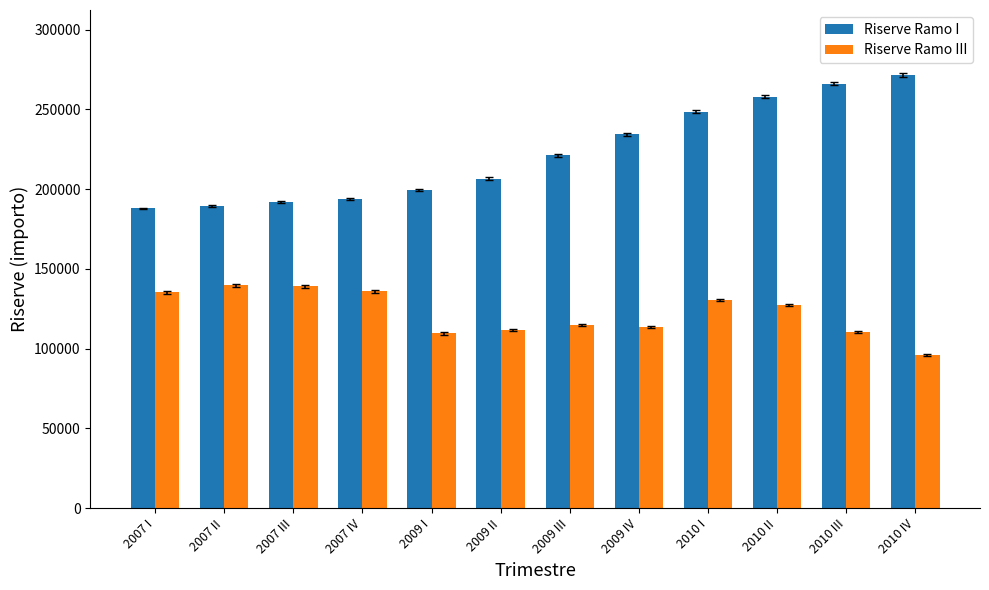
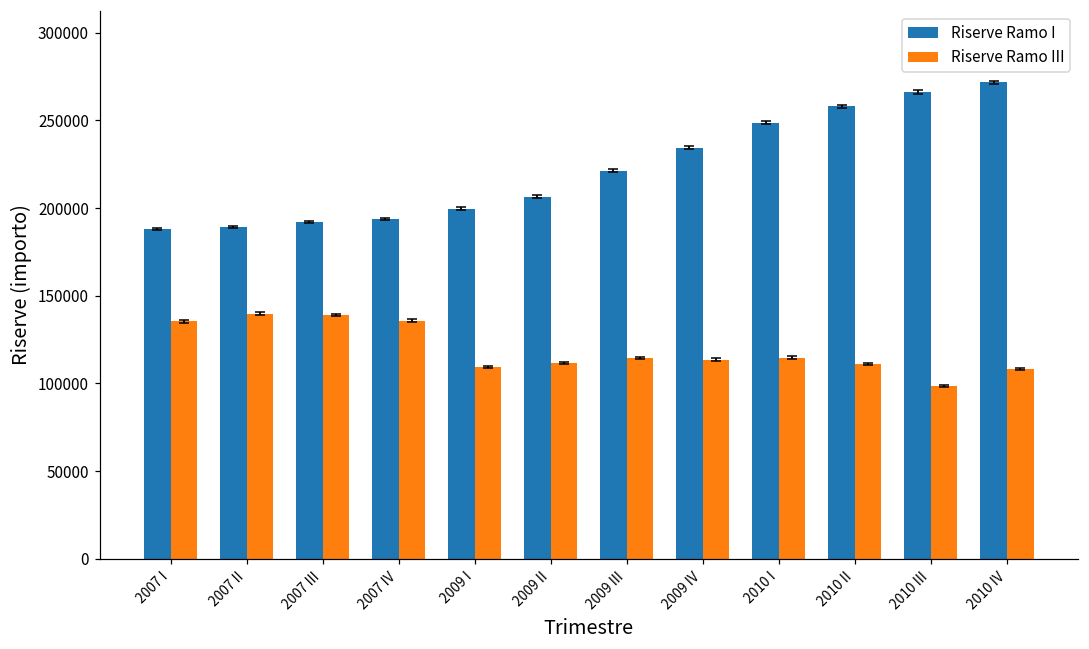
  {
    "Riserve Ramo III": {
      "2007 I": 135000,
      "2007 II": 140000,
      "2007 III": 139000,
      "2007 IV": 136000,
      "2009 I": 110000,
      "2009 II": 112000,
      "2009 III": 115000,
      "2009 IV": 114000,
-     "2010 I": 131000,
-     "2010 II": 128000,
-     "2010 III": 110000,
-     "2010 IV": 96000
+     "2010 I": 115000,
+     "2010 II": 111000,
+     "2010 III": 98000,
+     "2010 IV": 108000
    }
  }
